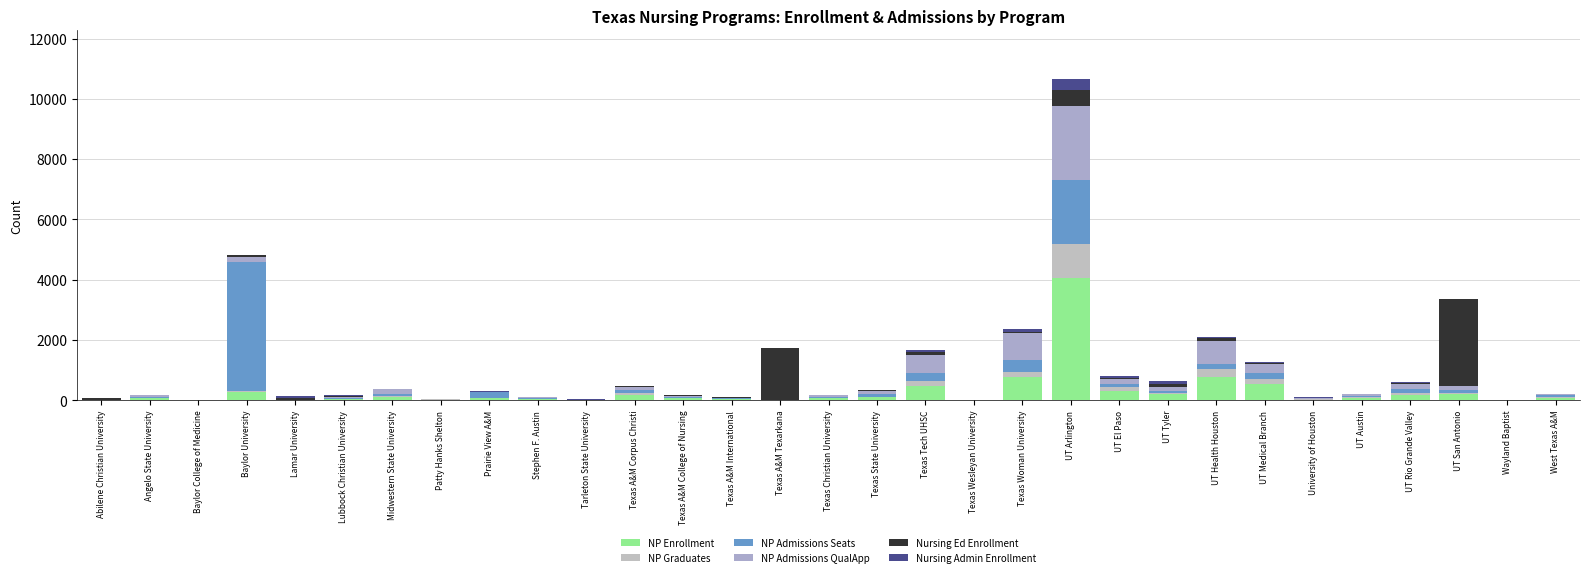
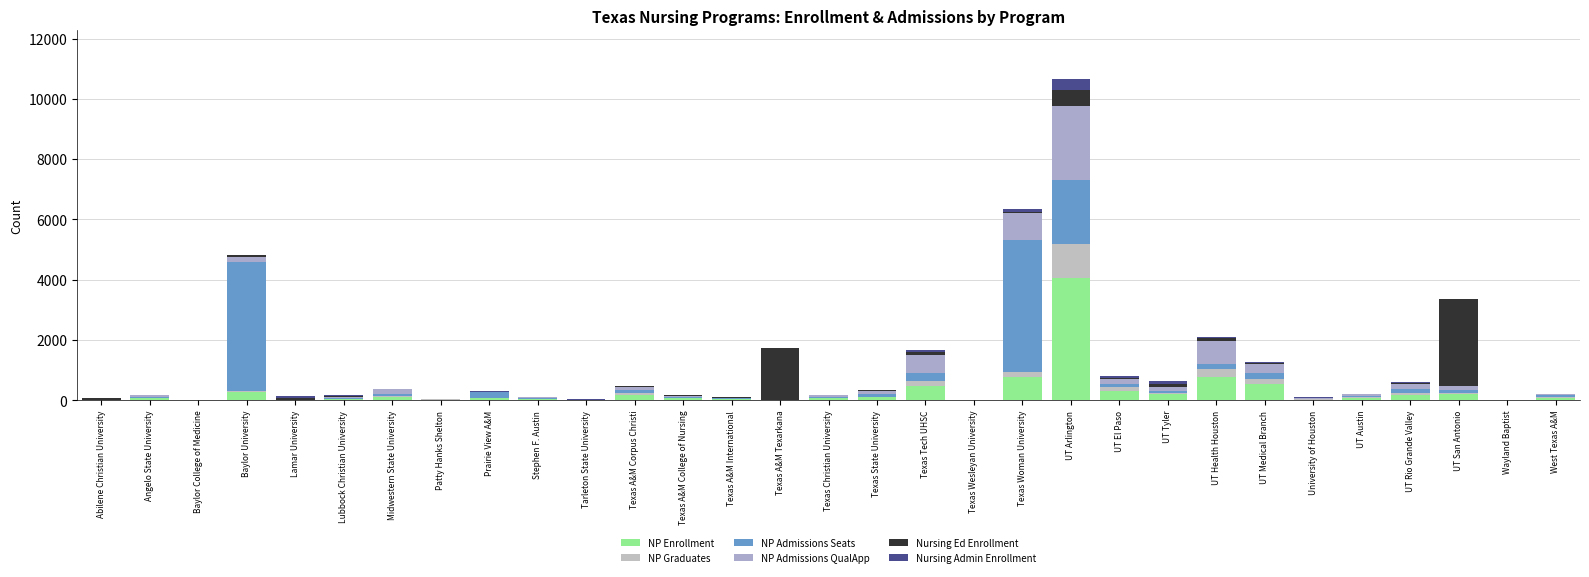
  {
    "NP Enrollment": {
      "Abilene Christian University": 0,
      "Baylor College of Medicine": 0,
      "Baylor University": 300,
      "Lamar University": 0,
      "Midwestern State University": 100,
      "Tarleton State University": 0,
      "Texas A&M Corpus Christi": 200,
      "Texas A&M Texarkana": 0,
      "Texas State University": 100,
      "Texas Tech UHSC": 500,
      "Texas Wesleyan University": 0,
      "Texas Woman University": 800,
      "UT Arlington": 4000,
      "UT El Paso": 300,
      "UT Tyler": 200,
      "UT Health Houston": 800,
      "UT Medical Branch": 500,
      "UT Rio Grande Valley": 200,
      "UT San Antonio": 200,
      "Wayland Baptist": 0,
      "West Texas A&M": 100
    },
    "NP Admissions Seats": {
      "Abilene Christian University": 0,
      "Baylor College of Medicine": 0,
      "Baylor University": 4300,
      "Lamar University": 0,
      "Prairie View A&M": 200,
      "Tarleton State University": 0,
      "Texas A&M Corpus Christi": 100,
      "Texas A&M Texarkana": 0,
      "Texas Tech UHSC": 300,
      "Texas Wesleyan University": 0,
-     "Texas Woman University": 400,
+     "Texas Woman University": 4400,
      "UT Arlington": 2100,
      "UT El Paso": 100,
      "UT Health Houston": 200,
      "UT Medical Branch": 200,
      "UT Rio Grande Valley": 100,
      "Wayland Baptist": 0
    },
    "Nursing Ed Enrollment": {
      "Baylor College of Medicine": 0,
      "Midwestern State University": 0,
      "Texas A&M Texarkana": 1700,
      "Texas Tech UHSC": 100,
      "Texas Wesleyan University": 0,
      "UT Arlington": 500,
      "UT Tyler": 100,
      "UT Health Houston": 100,
      "UT Austin": 0,
      "UT San Antonio": 2900,
      "West Texas A&M": 0
    },
    "Nursing Admin Enrollment": {
      "Abilene Christian University": 0,
      "Angelo State University": 0,
      "Baylor College of Medicine": 0,
      "Baylor University": 0,
      "Midwestern State University": 0,
      "Patty Hanks Shelton": 0,
      "Stephen F. Austin": 0,
      "Texas A&M College of Nursing": 0,
      "Texas A&M International": 0,
      "Texas A&M Texarkana": 0,
      "Texas State University": 0,
      "Texas Wesleyan University": 0,
      "Texas Woman University": 100,
      "UT Arlington": 400,
      "UT Austin": 0,
      "UT San Antonio": 0,
      "Wayland Baptist": 0,
      "West Texas A&M": 0
    }
  }
